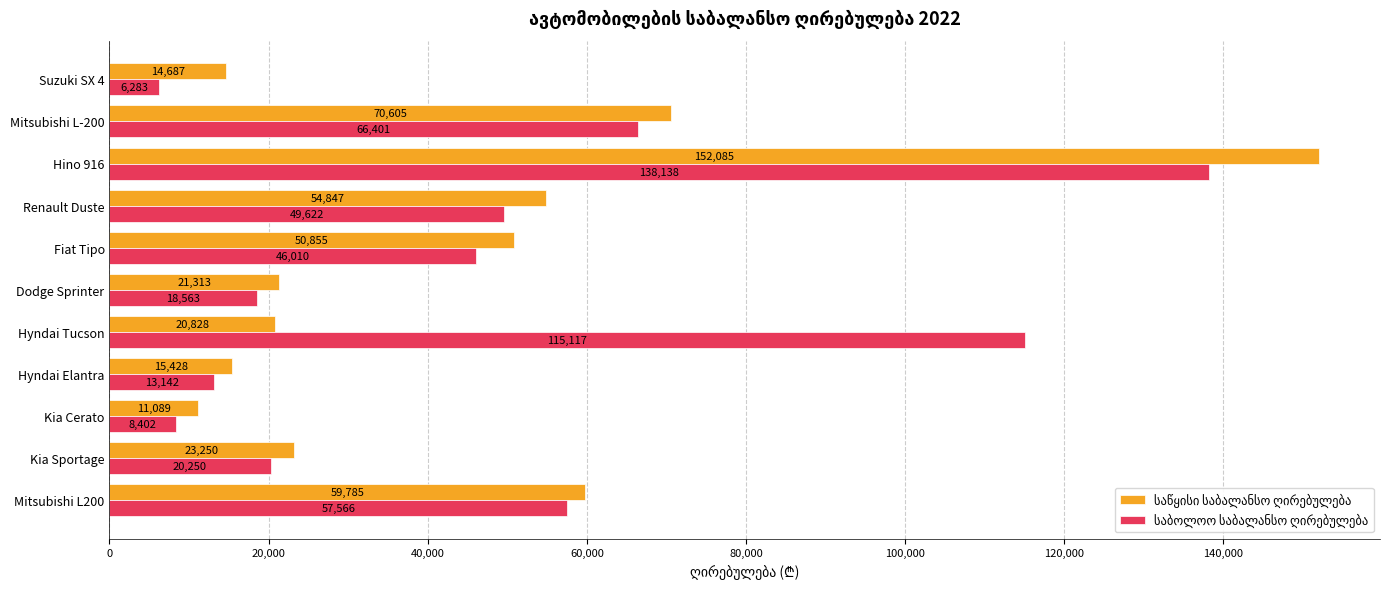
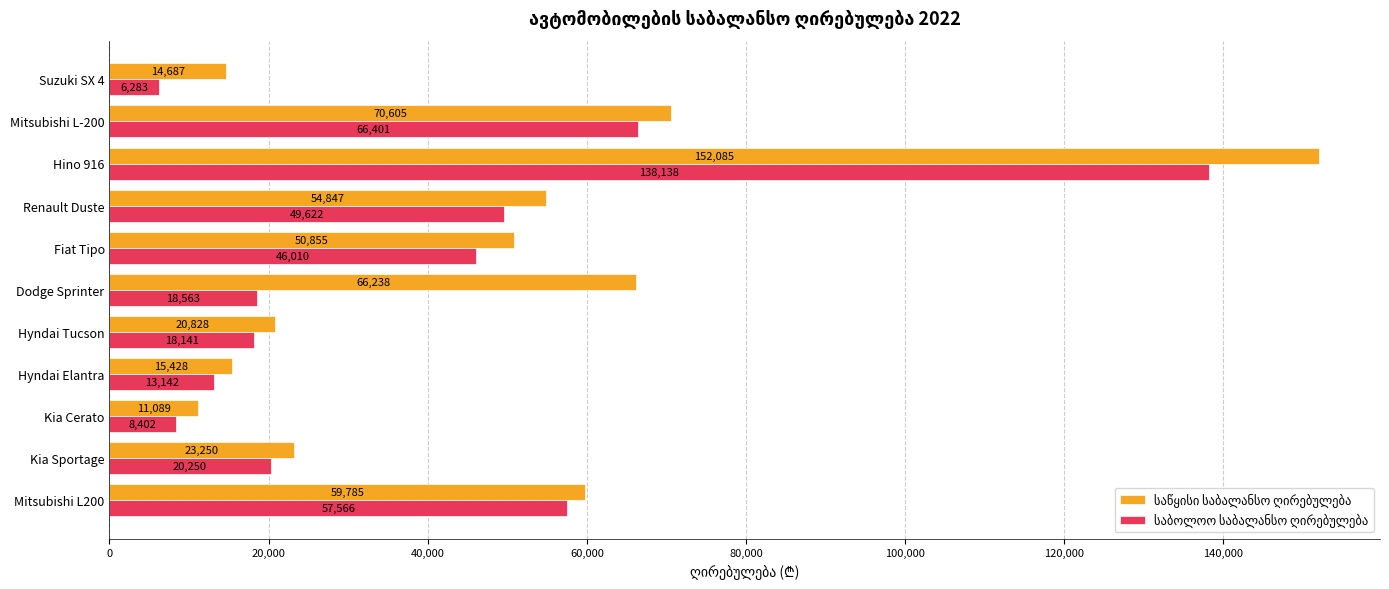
  {
    "საწყისი საბალანსო ღირებულება": {
      "Suzuki SX 4": "14,687",
      "Mitsubishi L-200": "70,605",
      "Hino 916": "152,085",
      "Renault Duste": "54,847",
      "Fiat Tipo": "50,855",
-     "Dodge Sprinter": "21,313",
+     "Dodge Sprinter": "66,238",
      "Hyndai Tucson": "20,828",
      "Hyndai Elantra": "15,428",
      "Kia Cerato": "11,089",
      "Kia Sportage": "23,250",
      "Mitsubishi L200": "59,785"
    },
    "საბოლოო საბალანსო ღირებულება": {
      "Suzuki SX 4": "6,283",
      "Mitsubishi L-200": "66,401",
      "Hino 916": "138,138",
      "Renault Duste": "49,622",
      "Fiat Tipo": "46,010",
      "Dodge Sprinter": "18,563",
-     "Hyndai Tucson": "115,117",
+     "Hyndai Tucson": "18,141",
      "Hyndai Elantra": "13,142",
      "Kia Cerato": "8,402",
      "Kia Sportage": "20,250",
      "Mitsubishi L200": "57,566"
    }
  }
